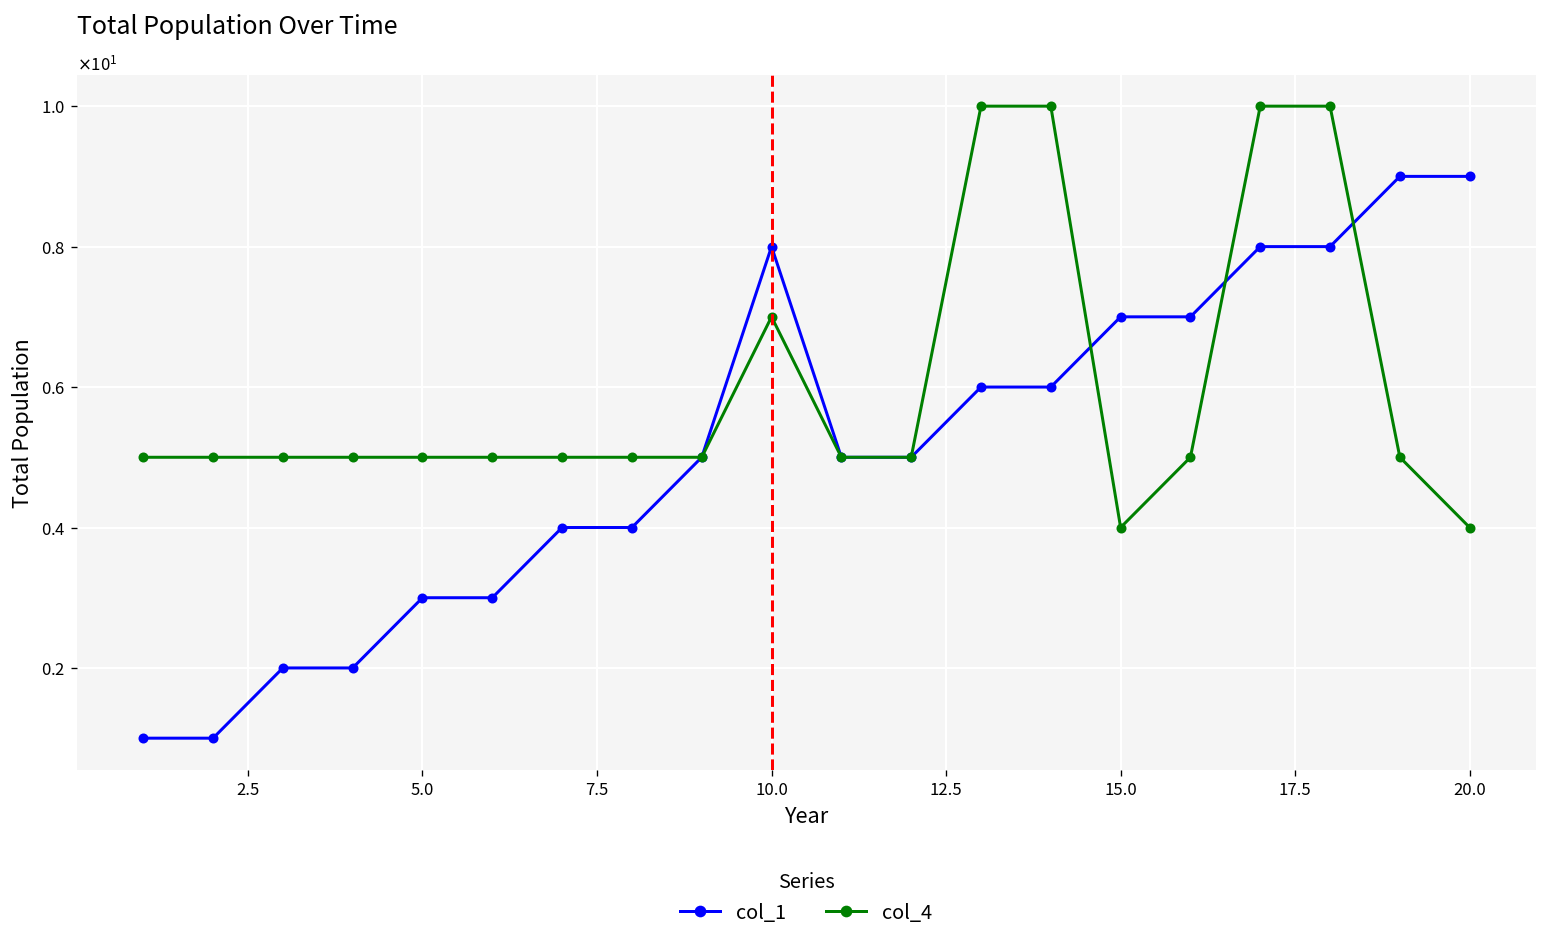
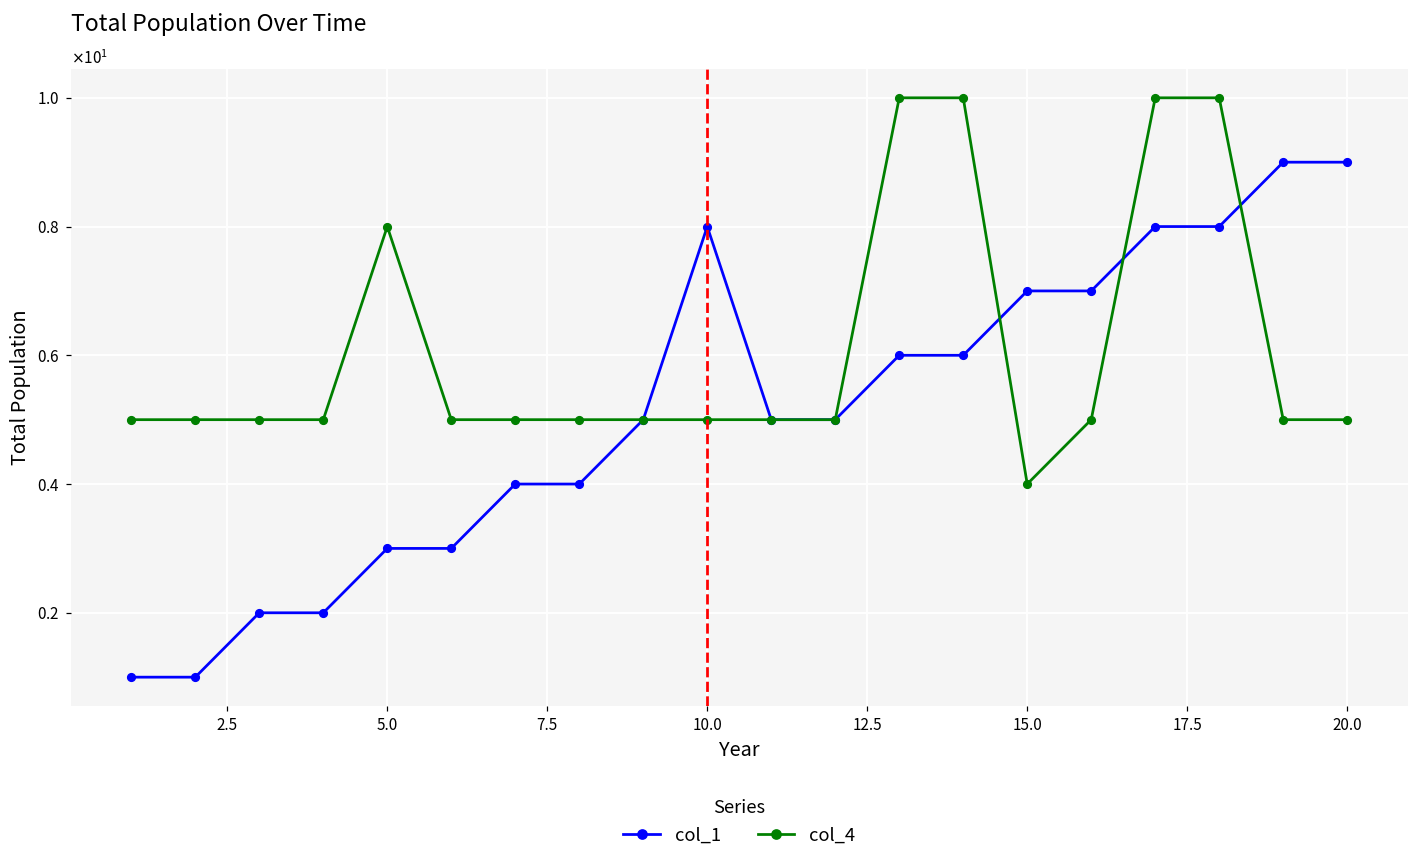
  {
    "col_1": {
      "5.0": 3,
      "10.0": 8,
      "15.0": 7,
      "20.0": 9
    },
    "col_4": {
-     "5.0": 5,
-     "10.0": 7,
+     "5.0": 8,
+     "10.0": 5,
      "15.0": 4,
-     "20.0": 4
+     "20.0": 5
    }
  }
